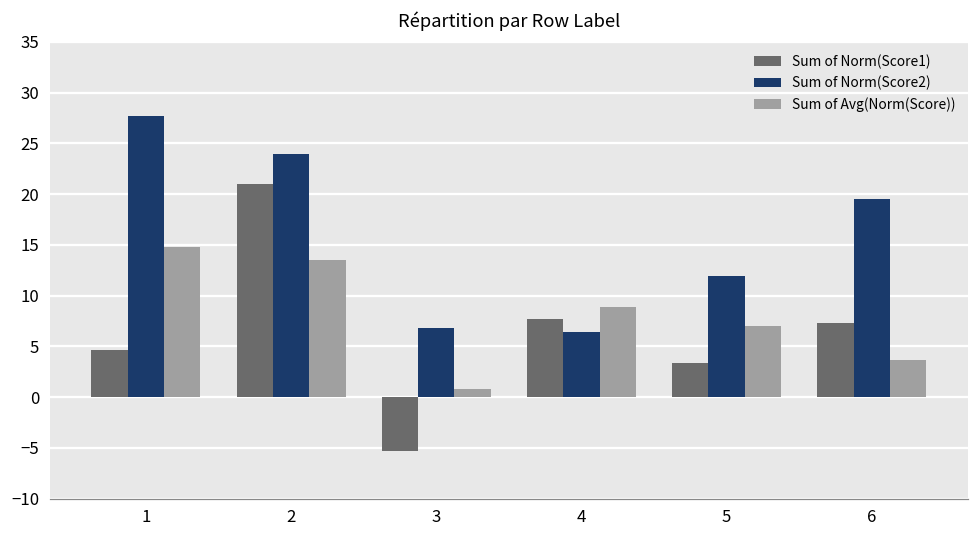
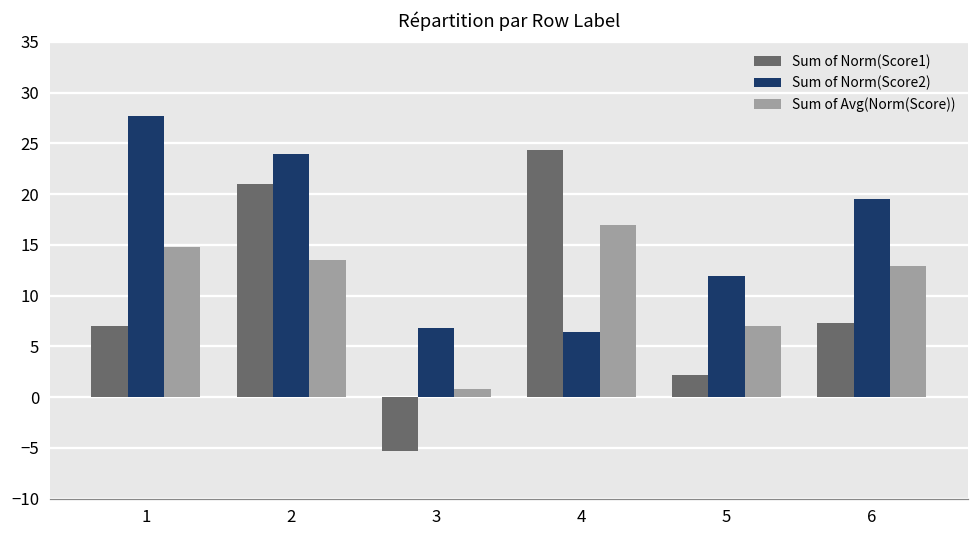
  {
    "Sum of Norm(Score1)": {
-     "1": 5,
+     "1": 7,
      "2": 21,
      "3": -5,
-     "4": 8,
-     "5": 3,
+     "4": 24,
+     "5": 2,
      "6": 7
    },
    "Sum of Norm(Score2)": {
      "1": 28,
      "2": 24,
      "3": 7,
      "4": 6,
      "5": 12,
      "6": 19
    },
    "Sum of Avg(Norm(Score))": {
      "1": 15,
      "2": 13,
      "3": 1,
-     "4": 9,
+     "4": 17,
      "5": 7,
-     "6": 4
+     "6": 13
    }
  }
